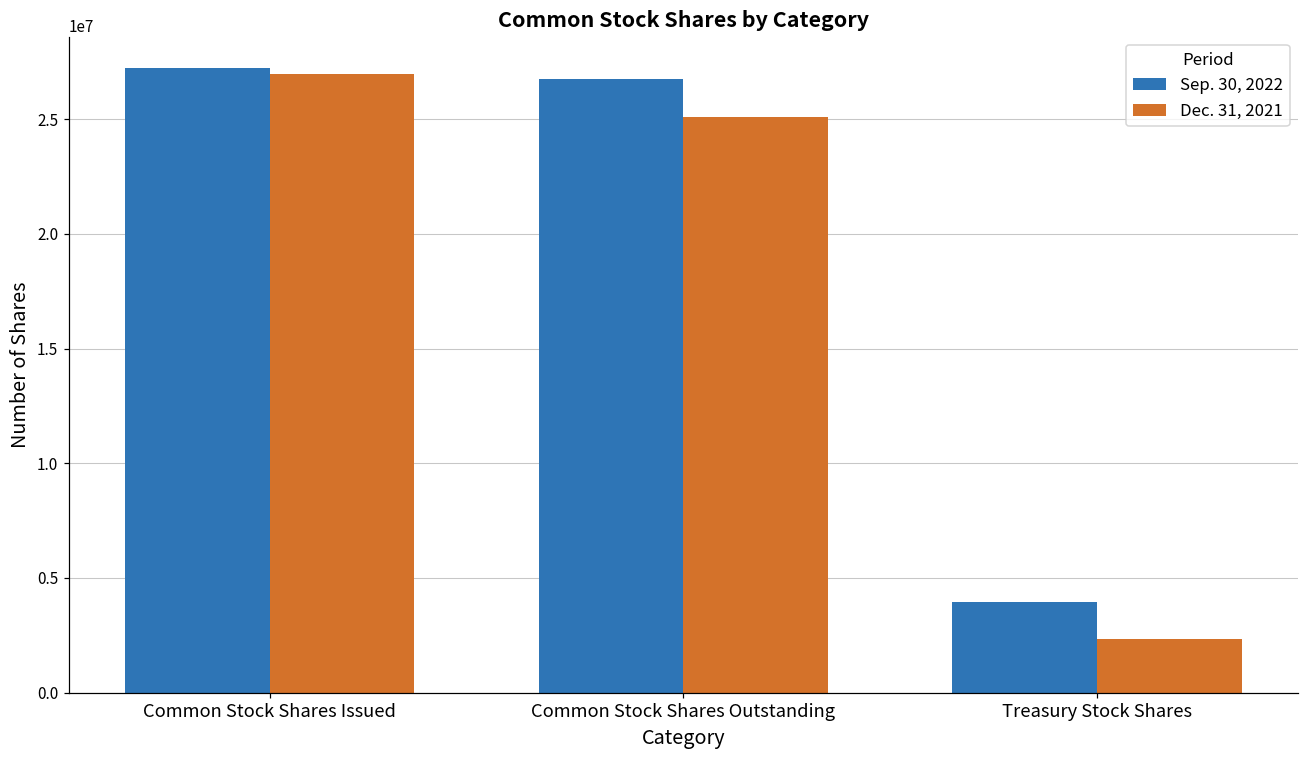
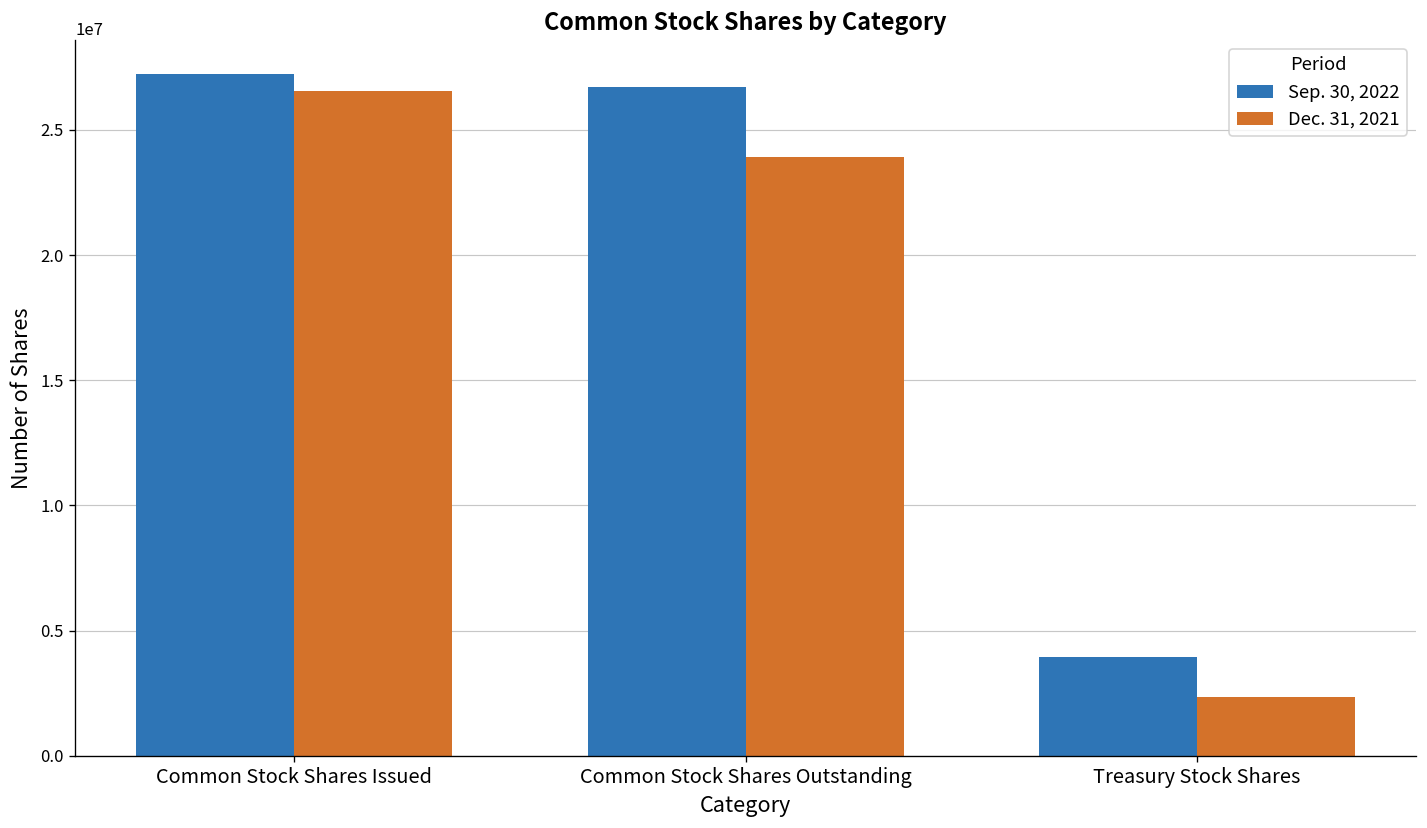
  {
    "Sep. 30, 2022": {
      "Common Stock Shares Issued": 27200000,
      "Common Stock Shares Outstanding": 26700000,
      "Treasury Stock Shares": 3900000
    },
    "Dec. 31, 2021": {
-     "Common Stock Shares Issued": 27000000,
-     "Common Stock Shares Outstanding": 25100000,
+     "Common Stock Shares Issued": 26600000,
+     "Common Stock Shares Outstanding": 23900000,
      "Treasury Stock Shares": 2300000
    }
  }
